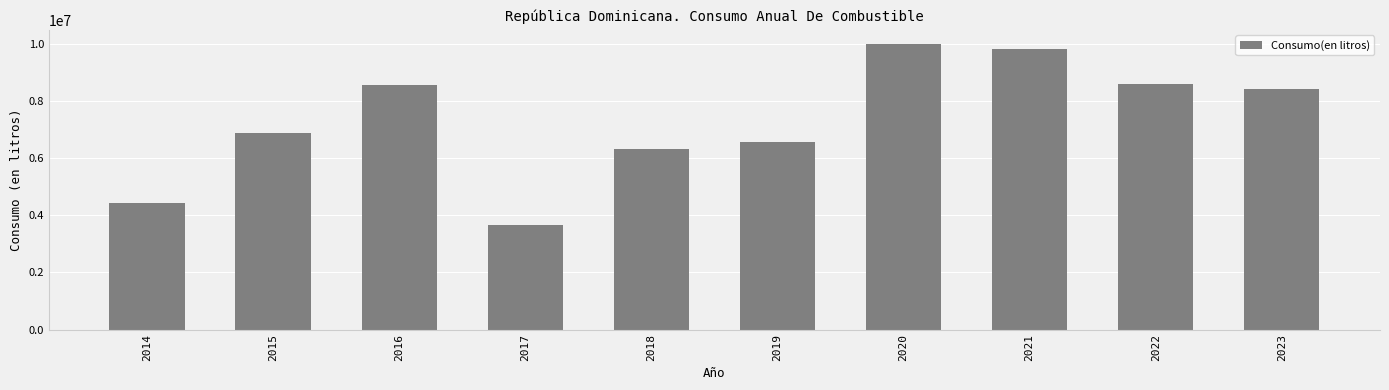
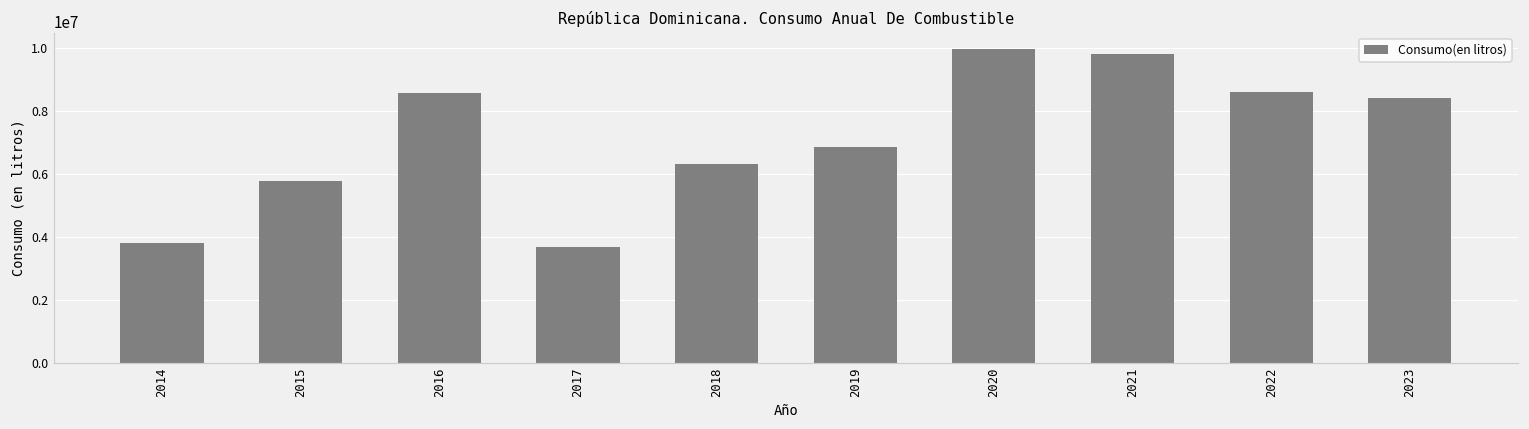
  {
-   "2014": 4400000,
-   "2015": 6900000,
+   "2014": 3800000,
+   "2015": 5800000,
    "2016": 8600000,
    "2017": 3700000,
    "2018": 6300000,
-   "2019": 6600000,
+   "2019": 6900000,
    "2020": 10000000,
    "2021": 9800000,
    "2022": 8600000,
    "2023": 8400000
  }
